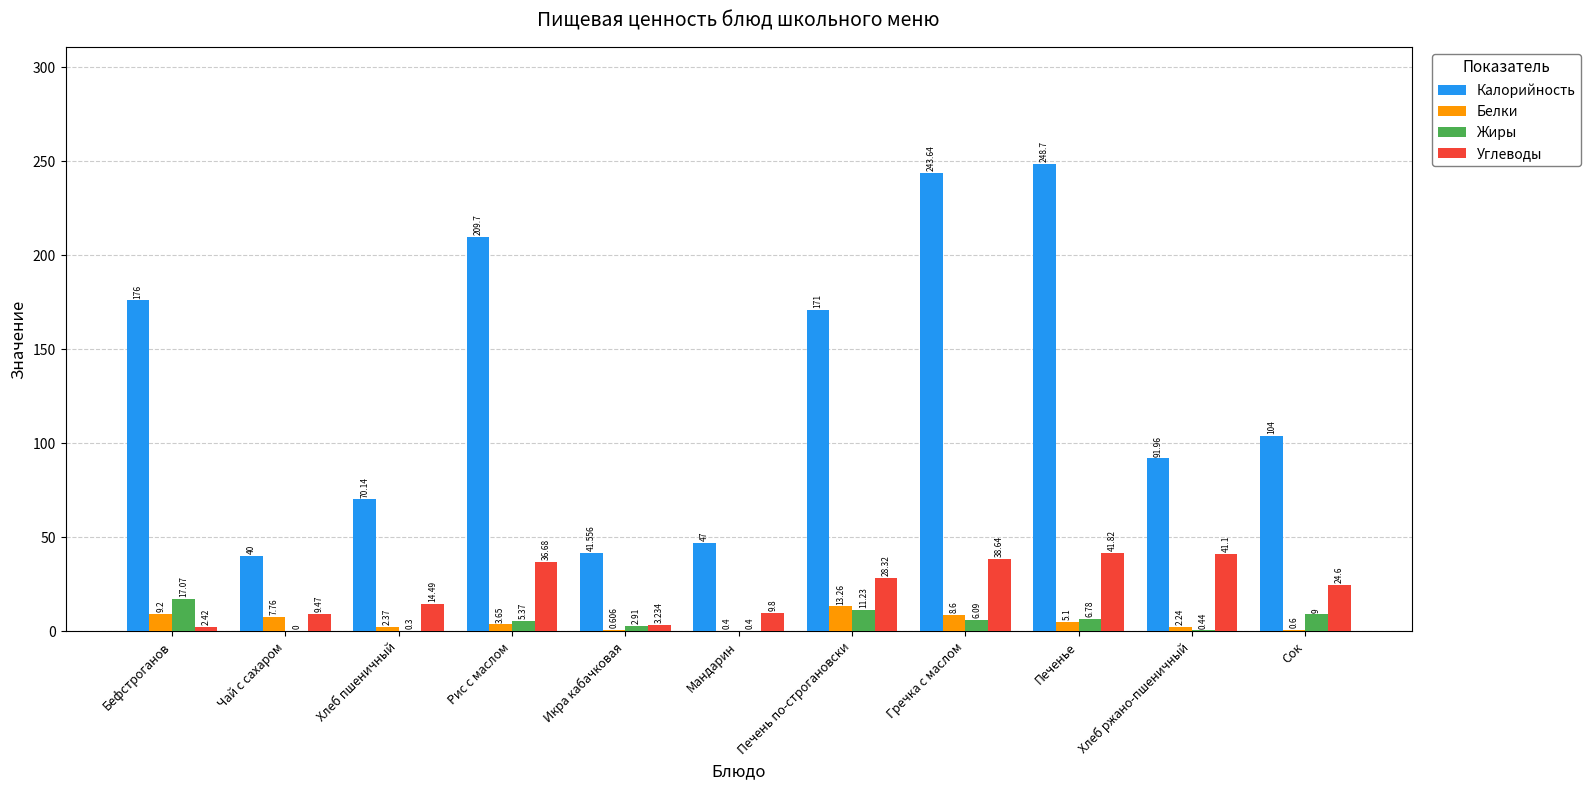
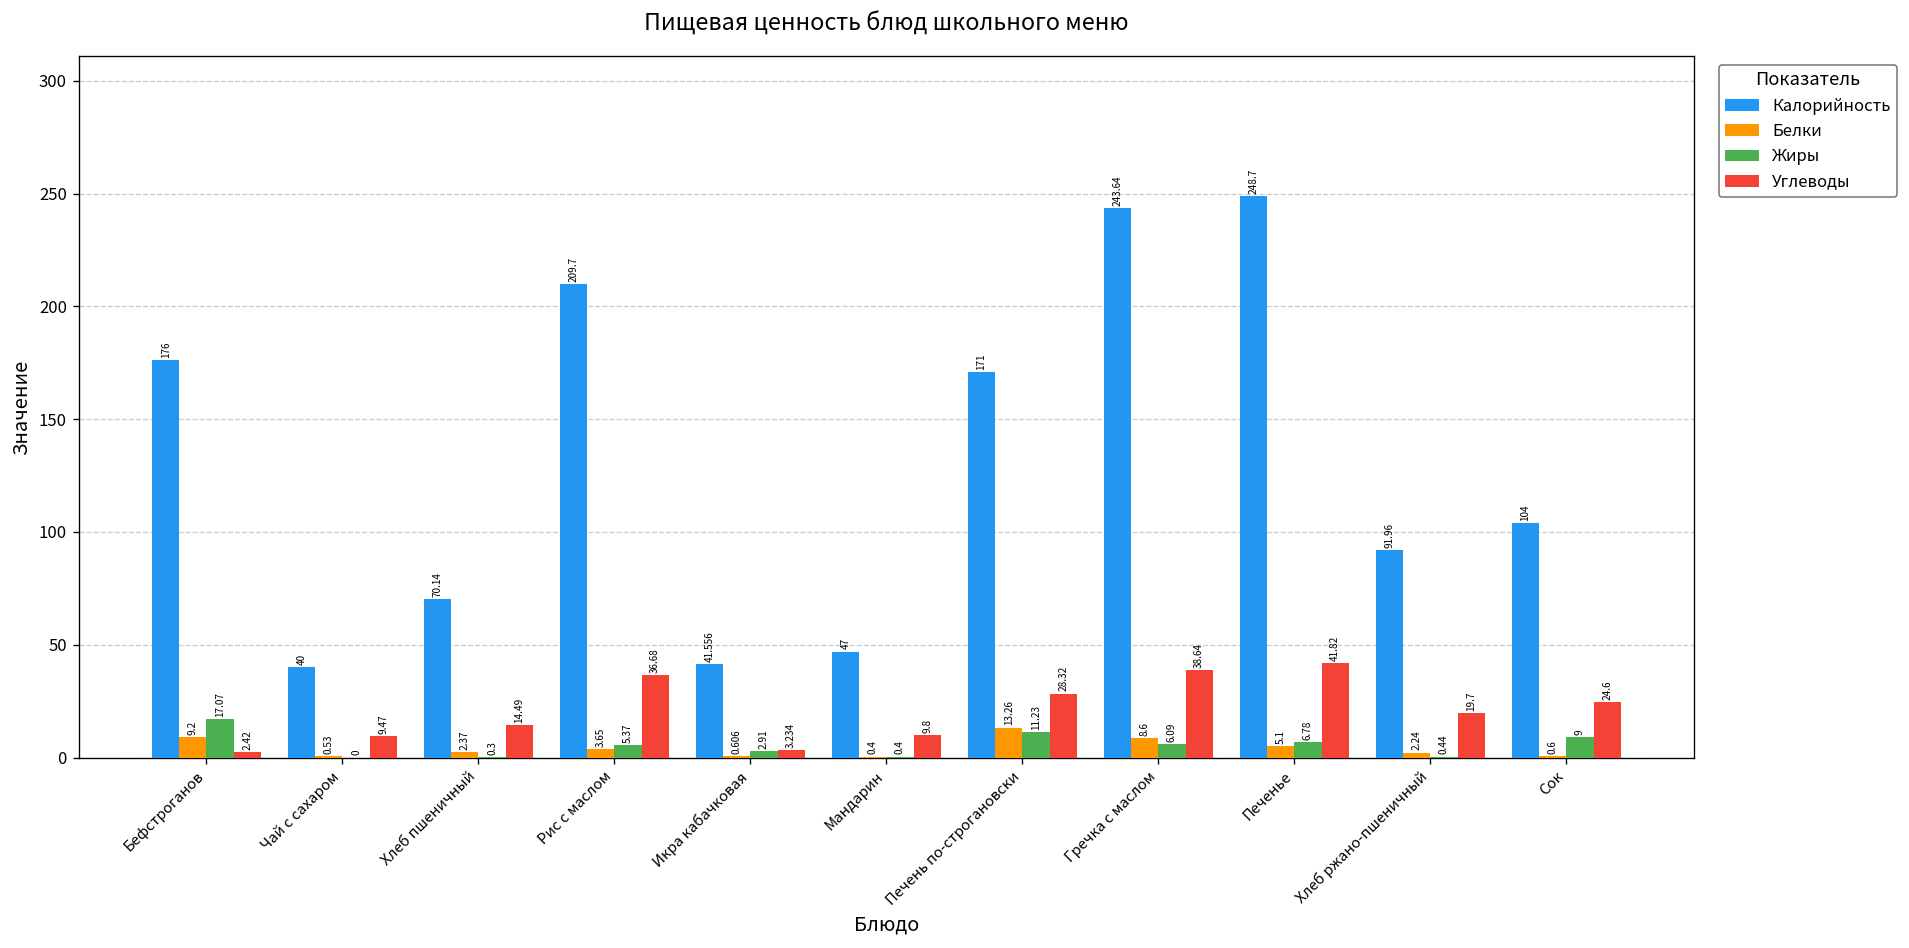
  {
    "Калорийность": {
      "Бефстроганов": 176,
      "Чай с сахаром": 40,
      "Хлеб пшеничный": 70.14,
      "Рис с маслом": 209.7,
      "Икра кабачковая": 41.556,
      "Мандарин": 47,
      "Печень по-строгановски": 171,
      "Гречка с маслом": 243.64,
      "Печенье": 248.7,
      "Хлеб ржано-пшеничный": 91.96,
      "Сок": 104
    },
    "Белки": {
      "Бефстроганов": 9.2,
-     "Чай с сахаром": 7.76,
+     "Чай с сахаром": 0.53,
      "Хлеб пшеничный": 2.37,
      "Рис с маслом": 3.65,
      "Икра кабачковая": 0.606,
      "Мандарин": 0.4,
      "Печень по-строгановски": 13.26,
      "Гречка с маслом": 8.6,
      "Печенье": 5.1,
      "Хлеб ржано-пшеничный": 2.24,
      "Сок": 0.6
    },
    "Жиры": {
      "Бефстроганов": 17.07,
      "Чай с сахаром": 0,
      "Хлеб пшеничный": 0.3,
      "Рис с маслом": 5.37,
      "Икра кабачковая": 2.91,
      "Мандарин": 0.4,
      "Печень по-строгановски": 11.23,
      "Гречка с маслом": 6.09,
      "Печенье": 6.78,
      "Хлеб ржано-пшеничный": 0.44,
      "Сок": 9
    },
    "Углеводы": {
      "Бефстроганов": 2.42,
      "Чай с сахаром": 9.47,
      "Хлеб пшеничный": 14.49,
      "Рис с маслом": 36.68,
      "Икра кабачковая": 3.234,
      "Мандарин": 9.8,
      "Печень по-строгановски": 28.32,
      "Гречка с маслом": 38.64,
      "Печенье": 41.82,
-     "Хлеб ржано-пшеничный": 41.1,
+     "Хлеб ржано-пшеничный": 19.7,
      "Сок": 24.6
    }
  }
